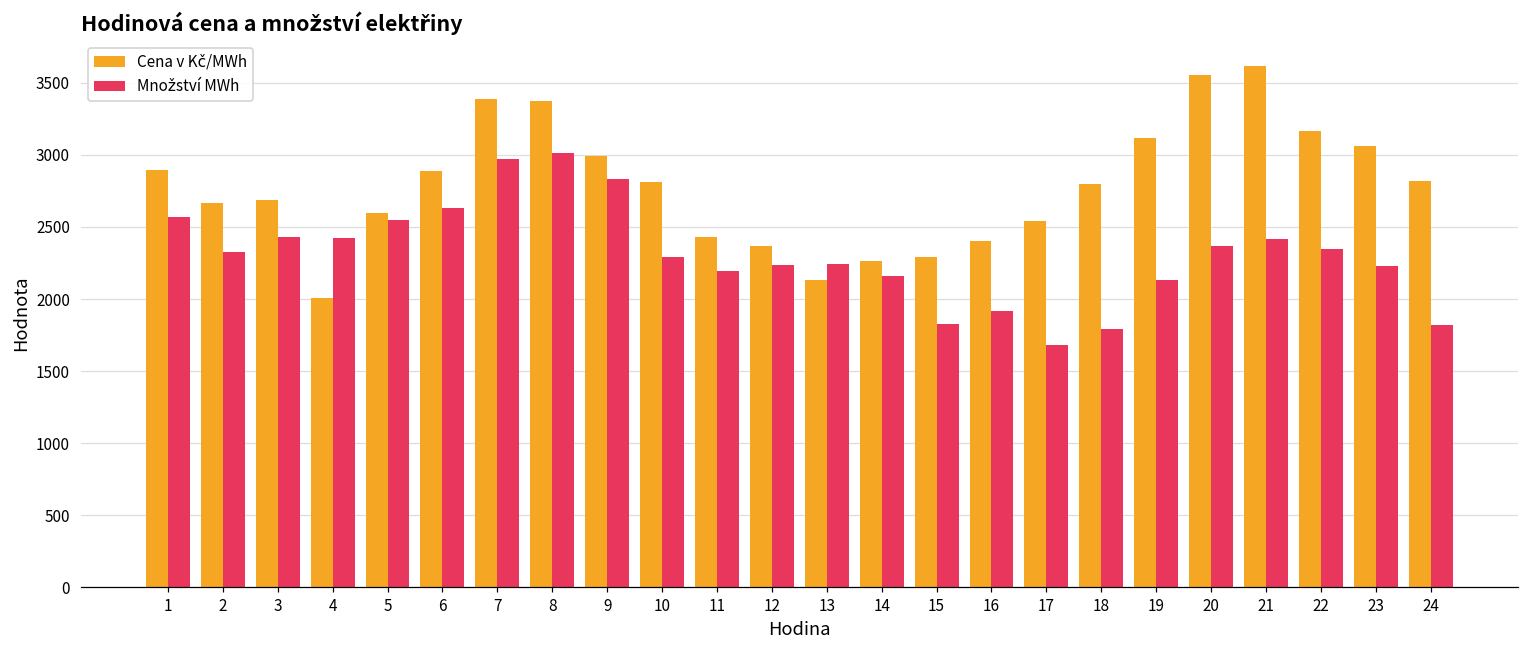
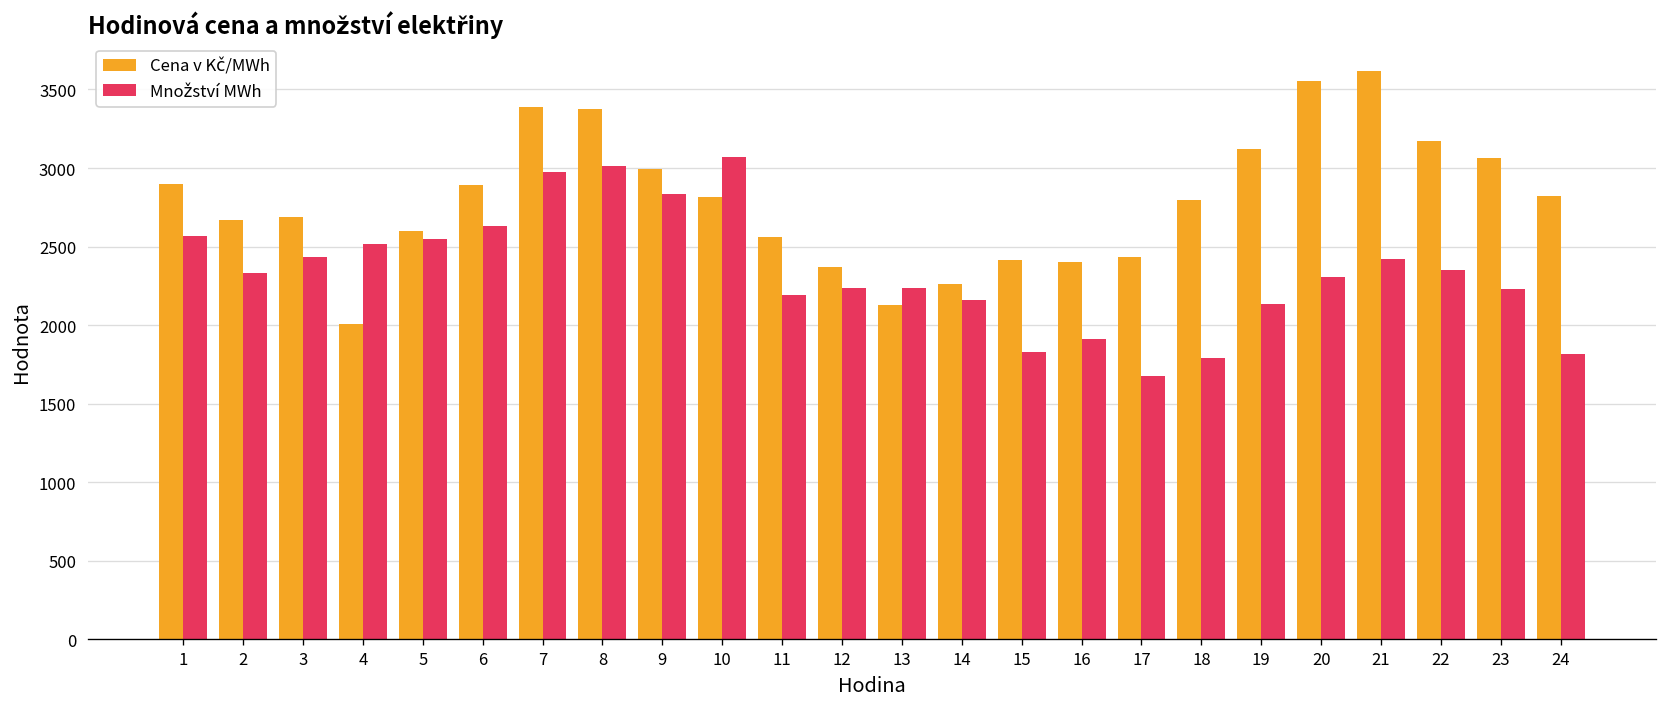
  {
    "Cena v Kč/MWh": {
      "1": 2900,
      "2": 2670,
      "3": 2690,
      "4": 2010,
      "5": 2600,
      "6": 2890,
      "7": 3390,
      "8": 3380,
      "9": 3000,
      "10": 2810,
-     "11": 2430,
+     "11": 2560,
      "12": 2370,
      "13": 2130,
      "14": 2260,
-     "15": 2290,
+     "15": 2420,
      "16": 2410,
-     "17": 2540,
+     "17": 2430,
      "18": 2800,
      "19": 3120,
      "20": 3550,
      "21": 3620,
      "22": 3170,
      "23": 3060,
      "24": 2820
    },
    "Množství MWh": {
      "1": 2570,
      "2": 2330,
      "3": 2430,
-     "4": 2420,
+     "4": 2520,
      "5": 2550,
      "6": 2630,
      "7": 2970,
      "8": 3020,
      "9": 2830,
-     "10": 2290,
+     "10": 3070,
      "11": 2190,
      "12": 2230,
      "13": 2240,
      "14": 2160,
      "15": 1830,
      "16": 1910,
      "17": 1680,
      "18": 1790,
      "19": 2130,
-     "20": 2360,
+     "20": 2300,
      "21": 2420,
      "22": 2350,
      "23": 2230,
      "24": 1820
    }
  }
